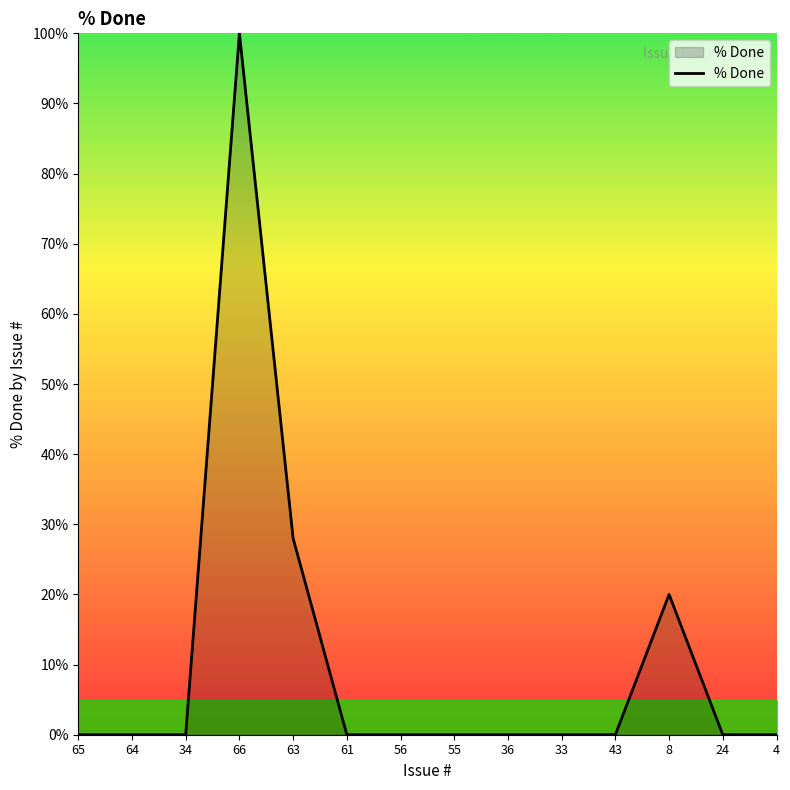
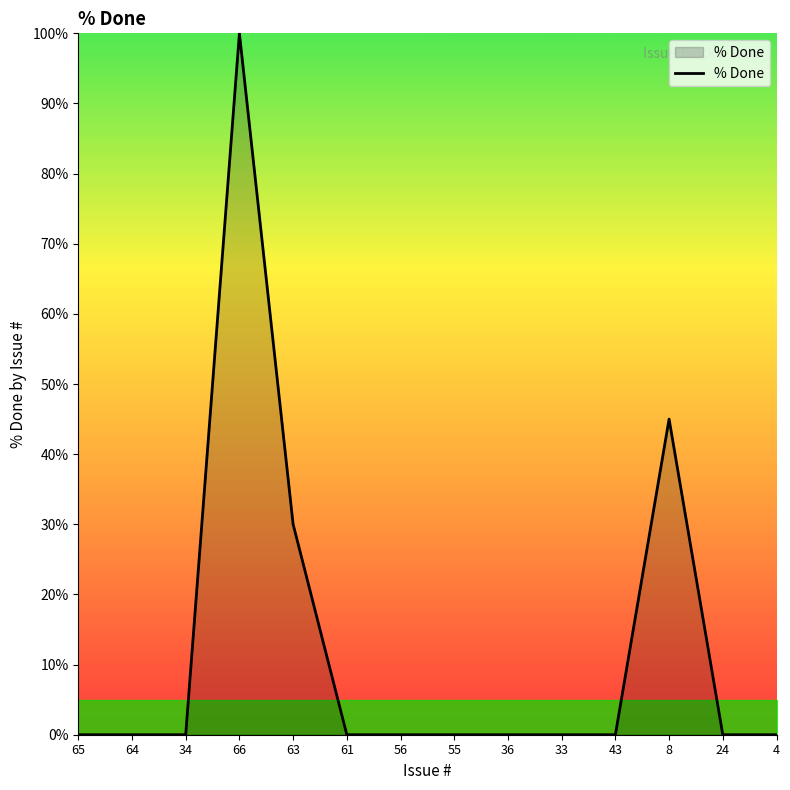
  {
    "% Done": {
      "65": "0%",
      "64": "0%",
      "34": "0%",
      "66": "100%",
-     "63": "28%",
+     "63": "30%",
      "61": "0%",
      "56": "0%",
      "55": "0%",
      "36": "0%",
      "33": "0%",
      "43": "0%",
-     "8": "20%",
+     "8": "45%",
      "24": "0%",
      "4": "0%"
    }
  }
